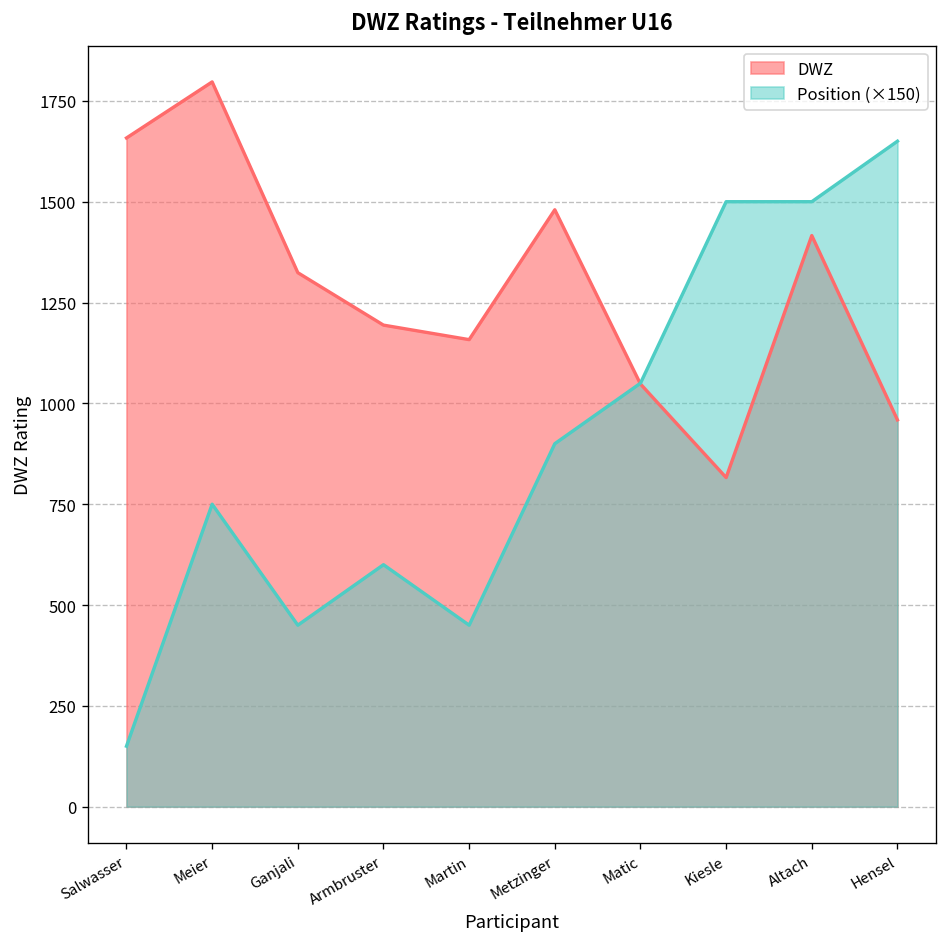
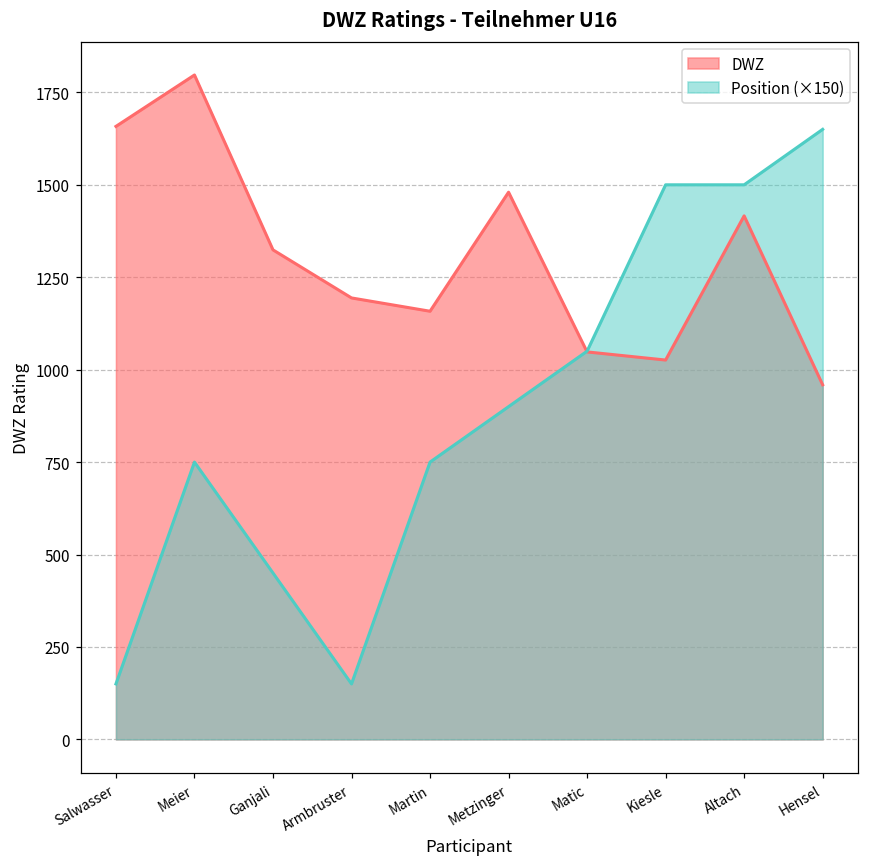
  {
    "DWZ": {
      "Salwasser": 1660,
      "Meier": 1800,
      "Ganjali": 1320,
      "Armbruster": 1190,
      "Martin": 1160,
      "Metzinger": 1480,
-     "Kiesle": 820,
+     "Kiesle": 1030,
      "Altach": 1420,
      "Hensel": 960
    },
    "Position (×150)": {
      "Salwasser": 150,
      "Meier": 750,
      "Ganjali": 450,
-     "Armbruster": 600,
-     "Martin": 450,
+     "Armbruster": 150,
+     "Martin": 750,
      "Metzinger": 900,
      "Kiesle": 1500,
      "Altach": 1500,
      "Hensel": 1650
    }
  }
